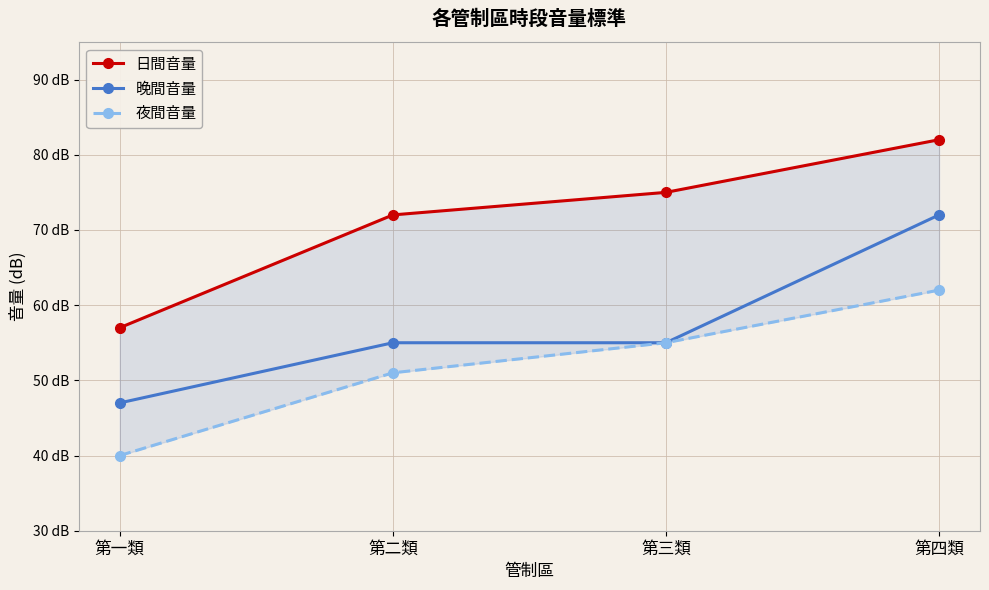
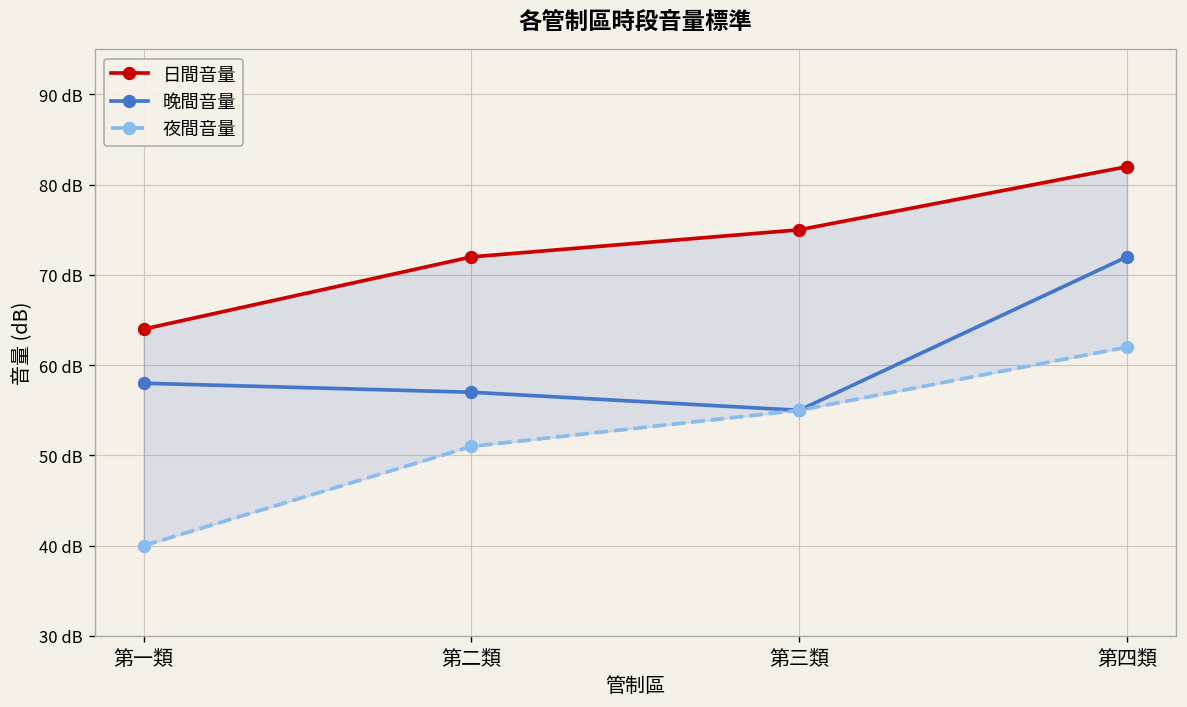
  {
    "日間音量": {
-     "第一類": "57 dB",
+     "第一類": "64 dB",
      "第二類": "72 dB",
      "第三類": "75 dB",
      "第四類": "82 dB"
    },
    "晚間音量": {
-     "第一類": "47 dB",
-     "第二類": "55 dB",
+     "第一類": "58 dB",
+     "第二類": "57 dB",
      "第四類": "72 dB"
    },
    "夜間音量": {
      "第一類": "40 dB",
      "第二類": "51 dB",
      "第四類": "62 dB"
    }
  }
